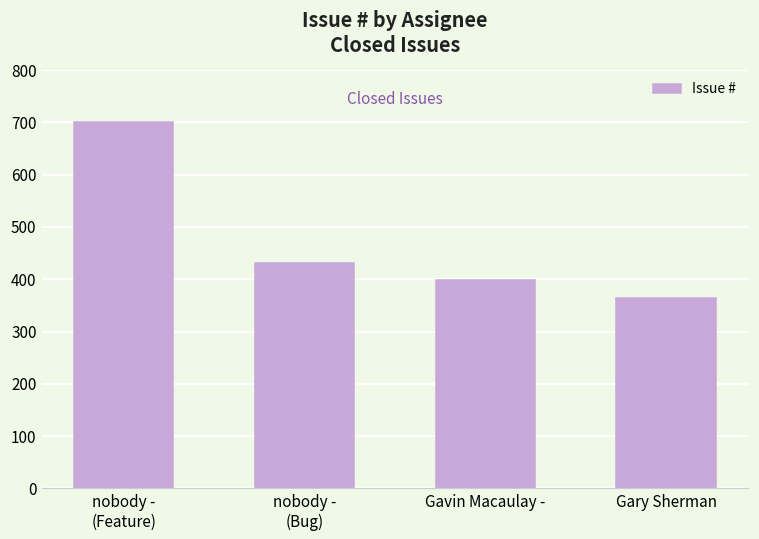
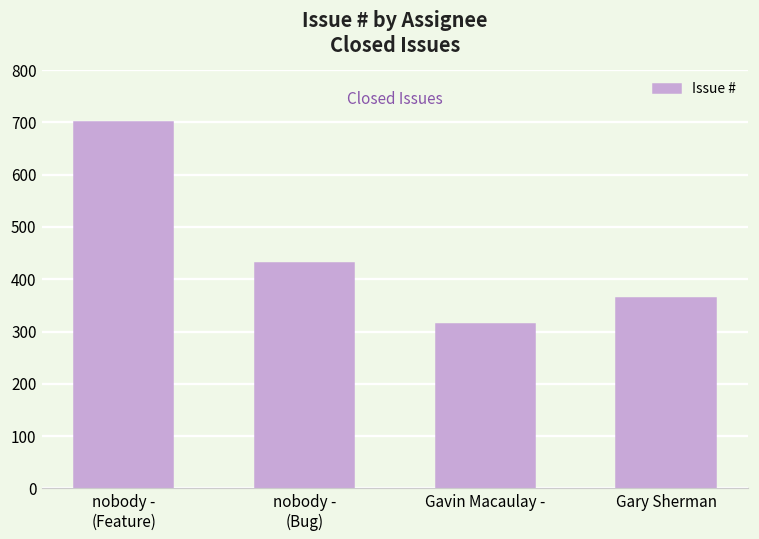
  {
    "nobody - (Feature)": 700,
    "nobody - (Bug)": 430,
-   "Gavin Macaulay -": 400,
+   "Gavin Macaulay -": 320,
    "Gary Sherman": 360
  }
